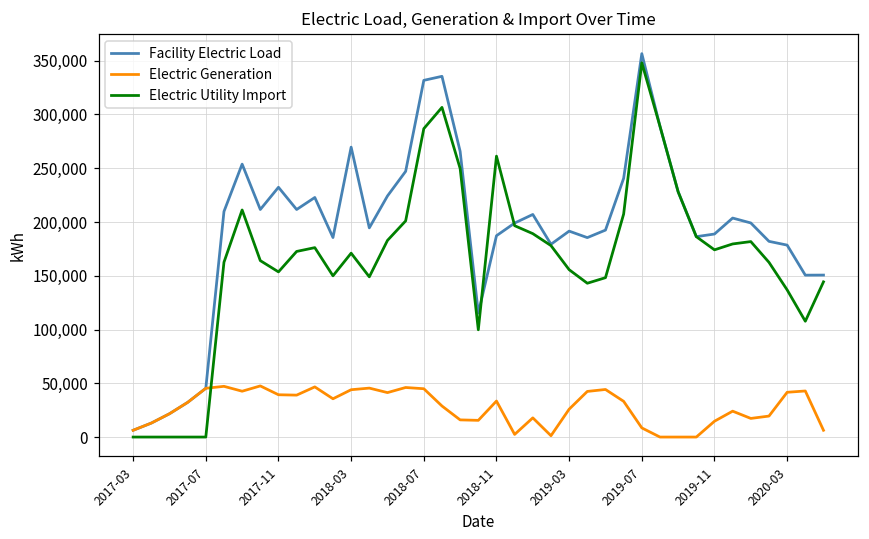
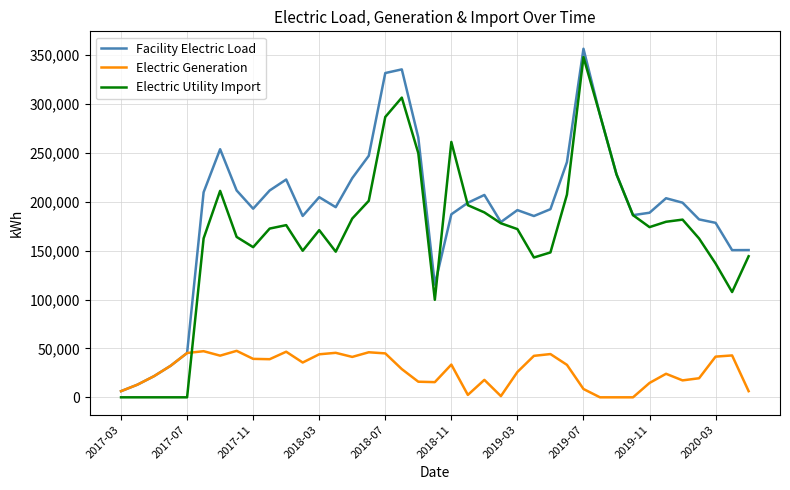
  {
    "Facility Electric Load": {
-     "2017-11": "230,000",
-     "2018-03": "270,000",
+     "2017-11": "190,000",
+     "2018-03": "200,000",
      "2018-07": "330,000",
      "2018-11": "190,000",
      "2019-03": "190,000",
      "2019-07": "360,000",
      "2019-11": "190,000",
      "2020-03": "180,000"
    },
    "Electric Generation": {
      "2017-11": "40,000",
      "2018-03": "40,000",
      "2018-07": "40,000",
      "2018-11": "30,000",
      "2019-03": "30,000",
      "2019-07": "10,000",
      "2019-11": "10,000",
      "2020-03": "40,000"
    },
    "Electric Utility Import": {
      "2017-03": "0",
      "2017-07": "0",
      "2017-11": "150,000",
      "2018-03": "170,000",
      "2018-07": "290,000",
      "2018-11": "260,000",
-     "2019-03": "160,000",
+     "2019-03": "170,000",
      "2019-07": "350,000",
      "2019-11": "170,000",
      "2020-03": "140,000"
    }
  }
